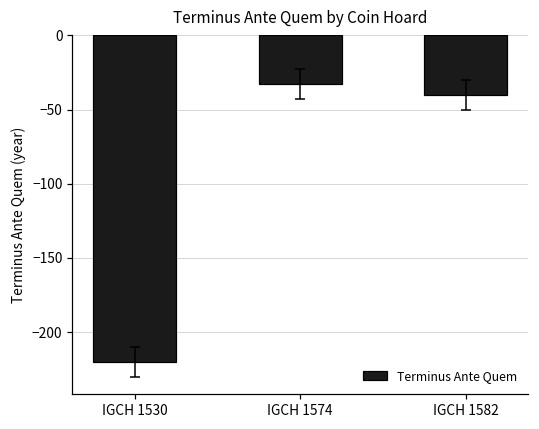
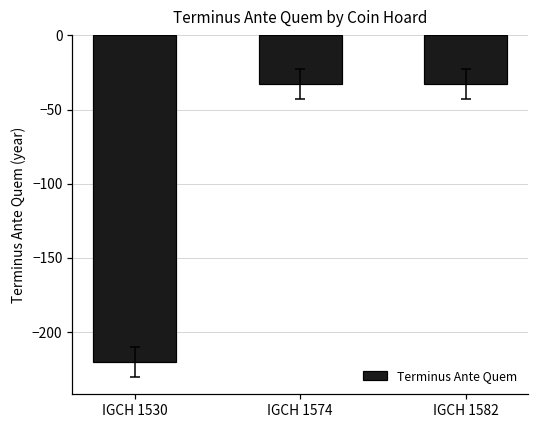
  {
    "Terminus Ante Quem": {
      "IGCH 1530": -220,
      "IGCH 1574": -33,
-     "IGCH 1582": -40
+     "IGCH 1582": -33
    }
  }
